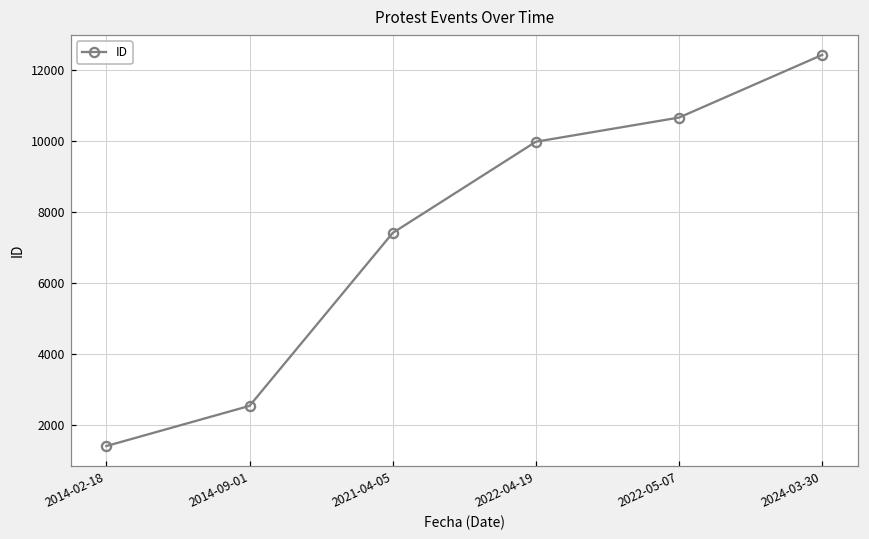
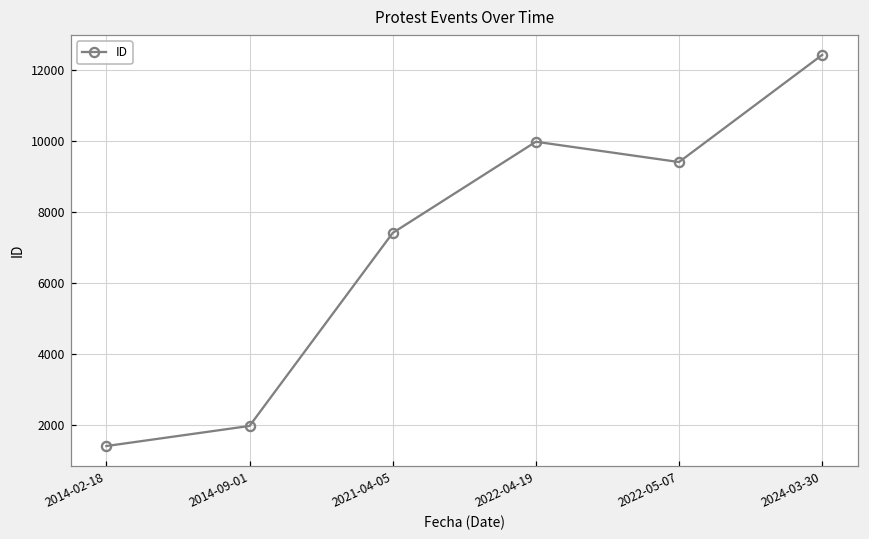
  {
    "2014-02-18": 1400,
-   "2014-09-01": 2500,
+   "2014-09-01": 2000,
    "2021-04-05": 7400,
    "2022-04-19": 10000,
-   "2022-05-07": 10700,
+   "2022-05-07": 9400,
    "2024-03-30": 12400
  }
